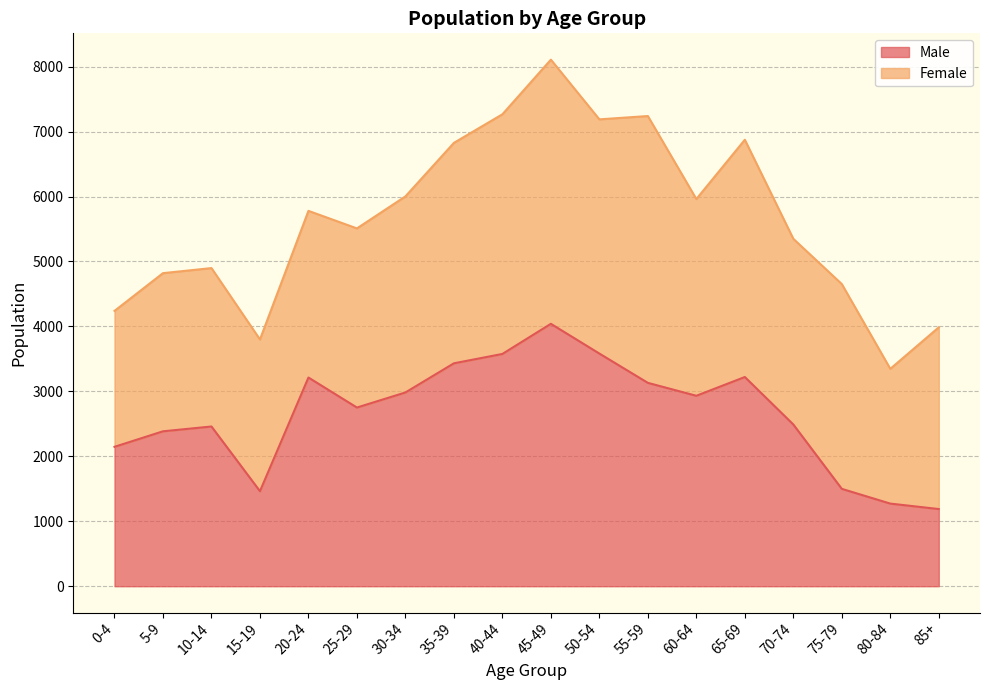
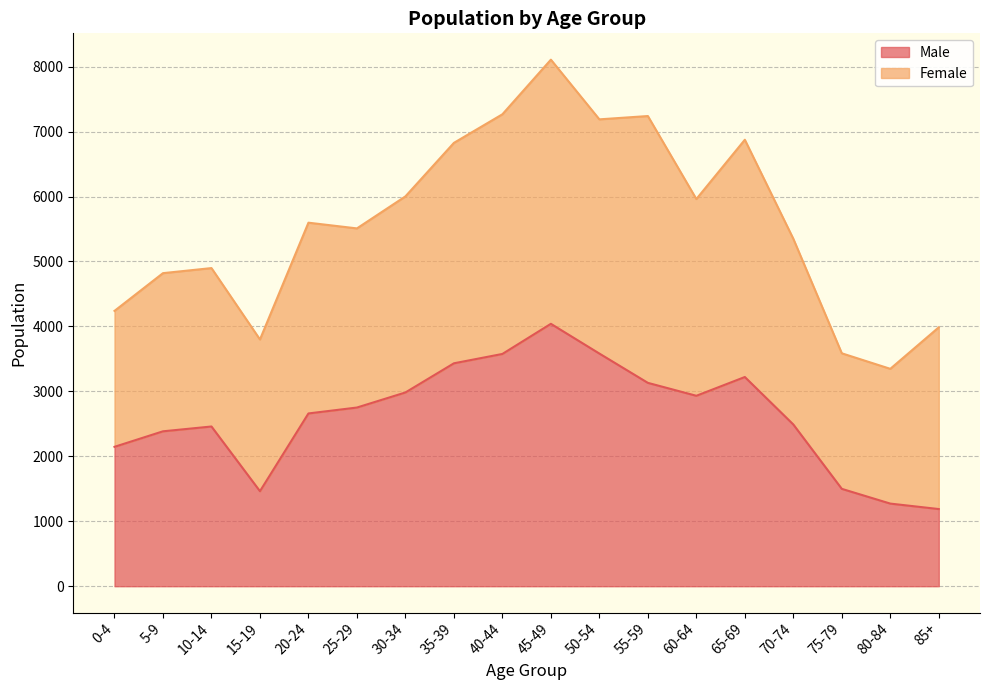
  {
    "Male": {
      "0-4": 2100,
      "5-9": 2400,
      "10-14": 2500,
      "15-19": 1500,
-     "20-24": 3200,
+     "20-24": 2700,
      "25-29": 2800,
      "30-34": 3000,
      "35-39": 3400,
      "40-44": 3600,
      "45-49": 4000,
      "50-54": 3600,
      "55-59": 3100,
      "60-64": 2900,
      "65-69": 3200,
      "70-74": 2500,
      "75-79": 1500,
      "80-84": 1300,
      "85+": 1200
    },
    "Female": {
      "0-4": 2100,
      "5-9": 2400,
      "10-14": 2400,
      "15-19": 2300,
-     "20-24": 2600,
+     "20-24": 2900,
      "25-29": 2800,
      "30-34": 3000,
      "35-39": 3400,
      "40-44": 3700,
      "45-49": 4100,
      "50-54": 3600,
      "55-59": 4100,
      "60-64": 3000,
      "65-69": 3700,
      "70-74": 2900,
-     "75-79": 3200,
+     "75-79": 2100,
      "80-84": 2100,
      "85+": 2800
    }
  }
